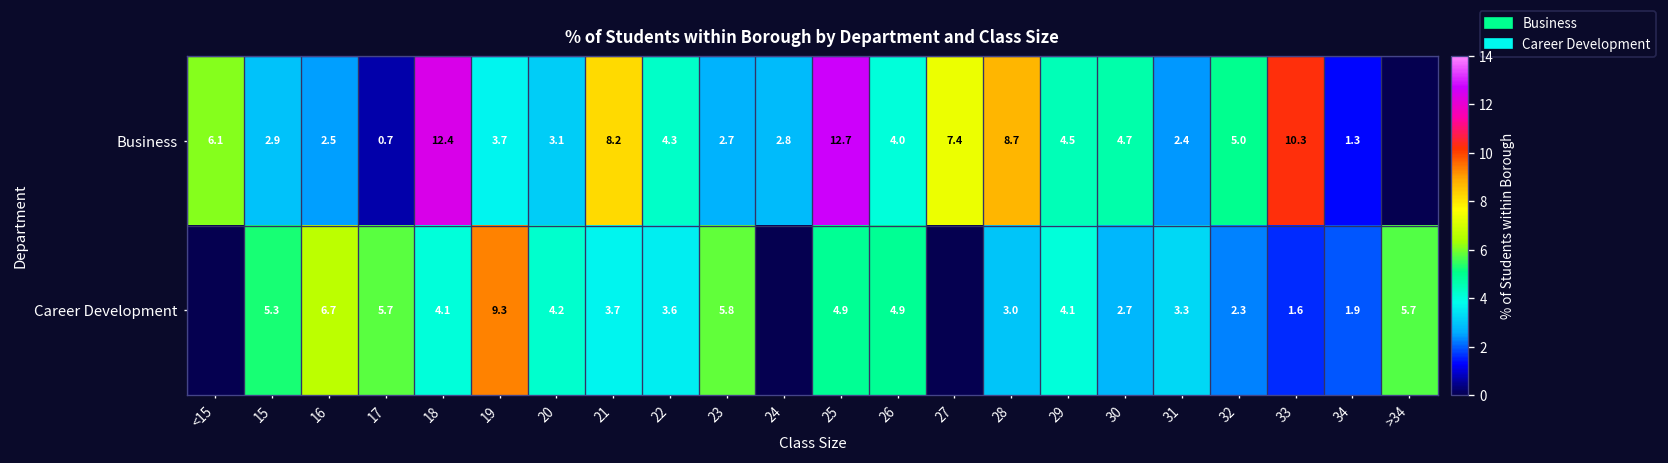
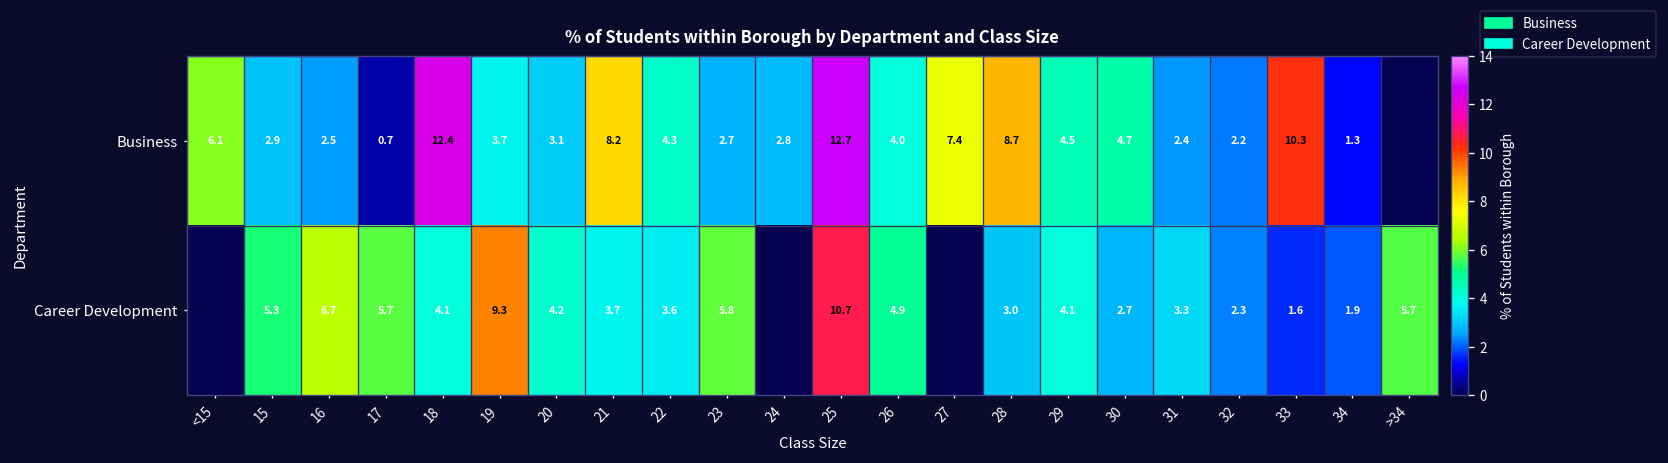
  {
    "Business": {
      "<15": 6.1,
      "15": 2.9,
      "16": 2.5,
      "17": 0.7,
      "18": 12.4,
      "19": 3.7,
      "20": 3.1,
      "21": 8.2,
      "22": 4.3,
      "23": 2.7,
      "24": 2.8,
      "25": 12.7,
      "26": 4.0,
      "27": 7.4,
      "28": 8.7,
      "29": 4.5,
      "30": 4.7,
      "31": 2.4,
-     "32": 5.0,
+     "32": 2.2,
      "33": 10.3,
      "34": 1.3
    },
    "Career Development": {
      "15": 5.3,
      "16": 6.7,
      "17": 5.7,
      "18": 4.1,
      "19": 9.3,
      "20": 4.2,
      "21": 3.7,
      "22": 3.6,
      "23": 5.8,
-     "25": 4.9,
+     "25": 10.7,
      "26": 4.9,
      "28": 3.0,
      "29": 4.1,
      "30": 2.7,
      "31": 3.3,
      "32": 2.3,
      "33": 1.6,
      "34": 1.9,
      ">34": 5.7
    }
  }
